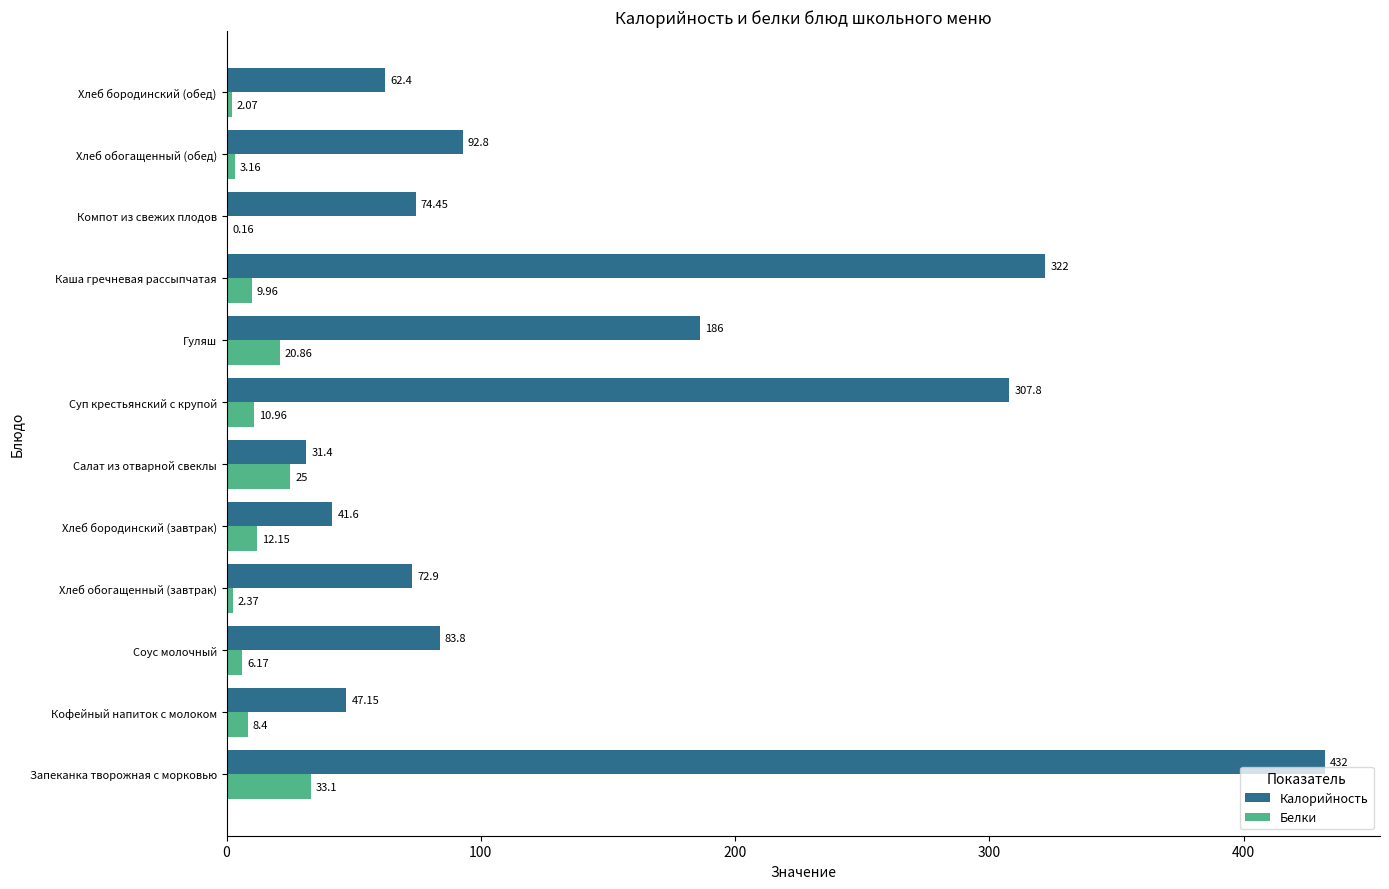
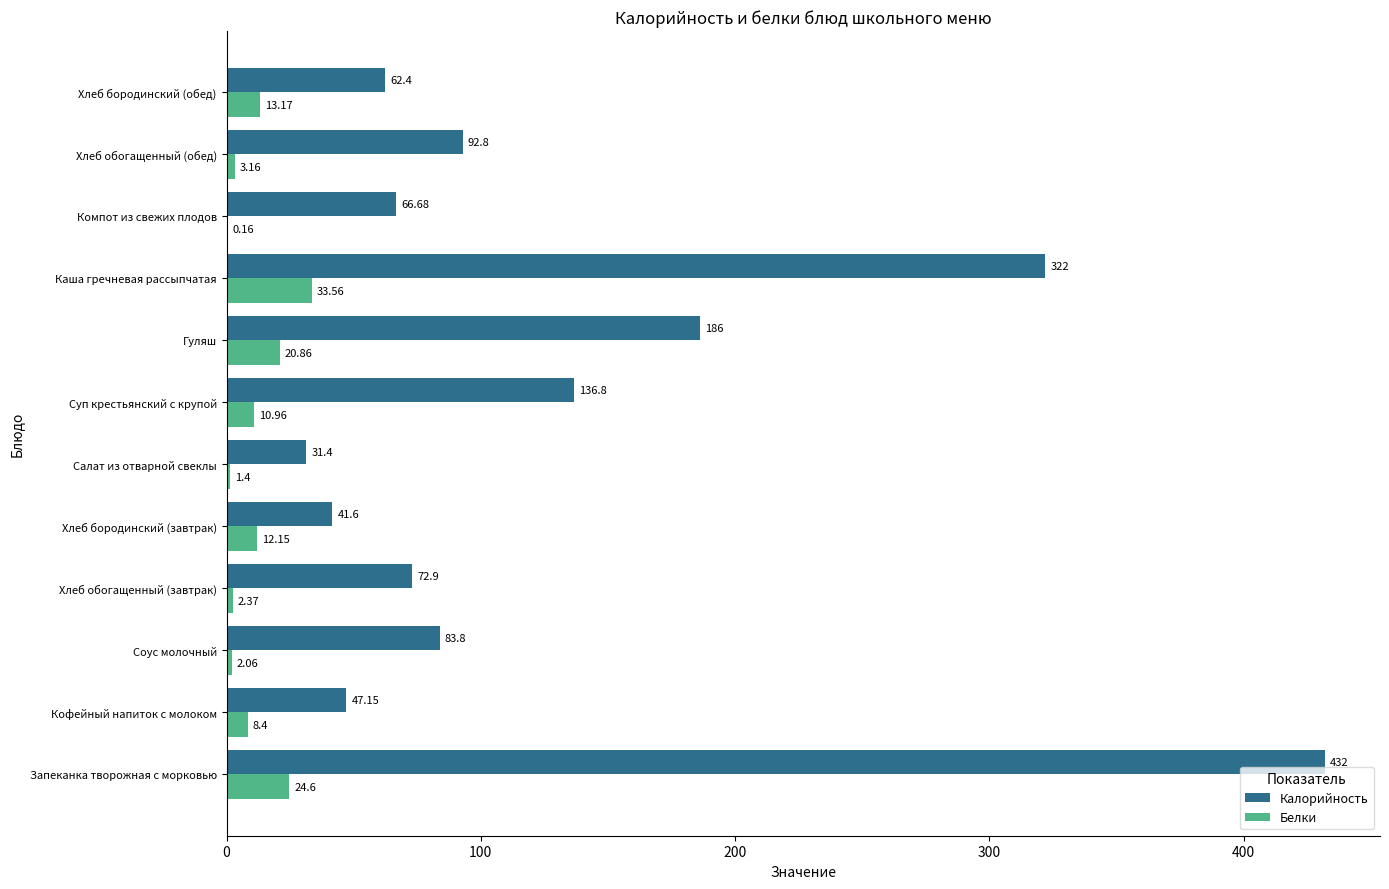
  {
    "Калорийность": {
      "Хлеб бородинский (обед)": 62.4,
      "Хлеб обогащенный (обед)": 92.8,
-     "Компот из свежих плодов": 74.45,
+     "Компот из свежих плодов": 66.68,
      "Каша гречневая рассыпчатая": 322,
      "Гуляш": 186,
-     "Суп крестьянский с крупой": 307.8,
+     "Суп крестьянский с крупой": 136.8,
      "Салат из отварной свеклы": 31.4,
      "Хлеб бородинский (завтрак)": 41.6,
      "Хлеб обогащенный (завтрак)": 72.9,
      "Соус молочный": 83.8,
      "Кофейный напиток с молоком": 47.15,
      "Запеканка творожная с морковью": 432
    },
    "Белки": {
-     "Хлеб бородинский (обед)": 2.07,
+     "Хлеб бородинский (обед)": 13.17,
      "Хлеб обогащенный (обед)": 3.16,
      "Компот из свежих плодов": 0.16,
-     "Каша гречневая рассыпчатая": 9.96,
+     "Каша гречневая рассыпчатая": 33.56,
      "Гуляш": 20.86,
      "Суп крестьянский с крупой": 10.96,
-     "Салат из отварной свеклы": 25,
+     "Салат из отварной свеклы": 1.4,
      "Хлеб бородинский (завтрак)": 12.15,
      "Хлеб обогащенный (завтрак)": 2.37,
-     "Соус молочный": 6.17,
+     "Соус молочный": 2.06,
      "Кофейный напиток с молоком": 8.4,
-     "Запеканка творожная с морковью": 33.1
+     "Запеканка творожная с морковью": 24.6
    }
  }
